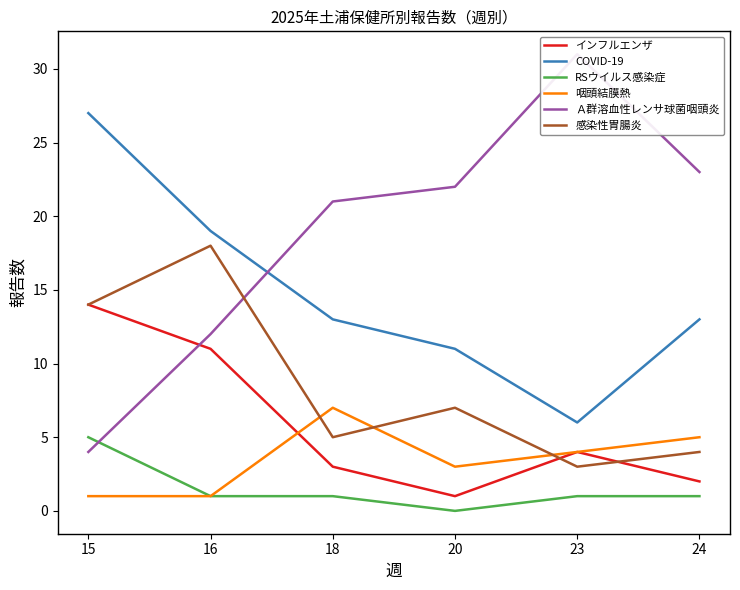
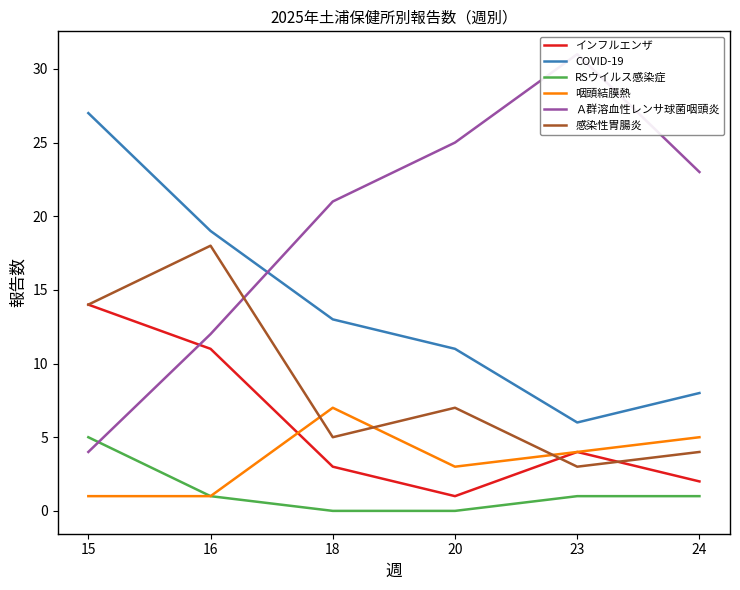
  {
    "インフルエンザ": {
      "16": 11,
      "18": 3,
      "20": 1,
      "24": 2
    },
    "COVID-19": {
      "15": 27,
      "16": 19,
      "18": 13,
      "20": 11,
      "23": 6,
-     "24": 13
+     "24": 8
    },
    "RSウイルス感染症": {
      "15": 5,
-     "18": 1,
+     "18": 0,
      "20": 0,
      "23": 1,
      "24": 1
    },
    "咽頭結膜熱": {
      "15": 1,
      "18": 7,
      "20": 3,
      "24": 5
    },
    "Ａ群溶血性レンサ球菌咽頭炎": {
      "15": 4,
      "16": 12,
      "18": 21,
-     "20": 22,
+     "20": 25,
      "24": 23
    },
    "感染性胃腸炎": {
      "16": 18,
      "18": 5,
      "20": 7,
      "23": 3,
      "24": 4
    }
  }
